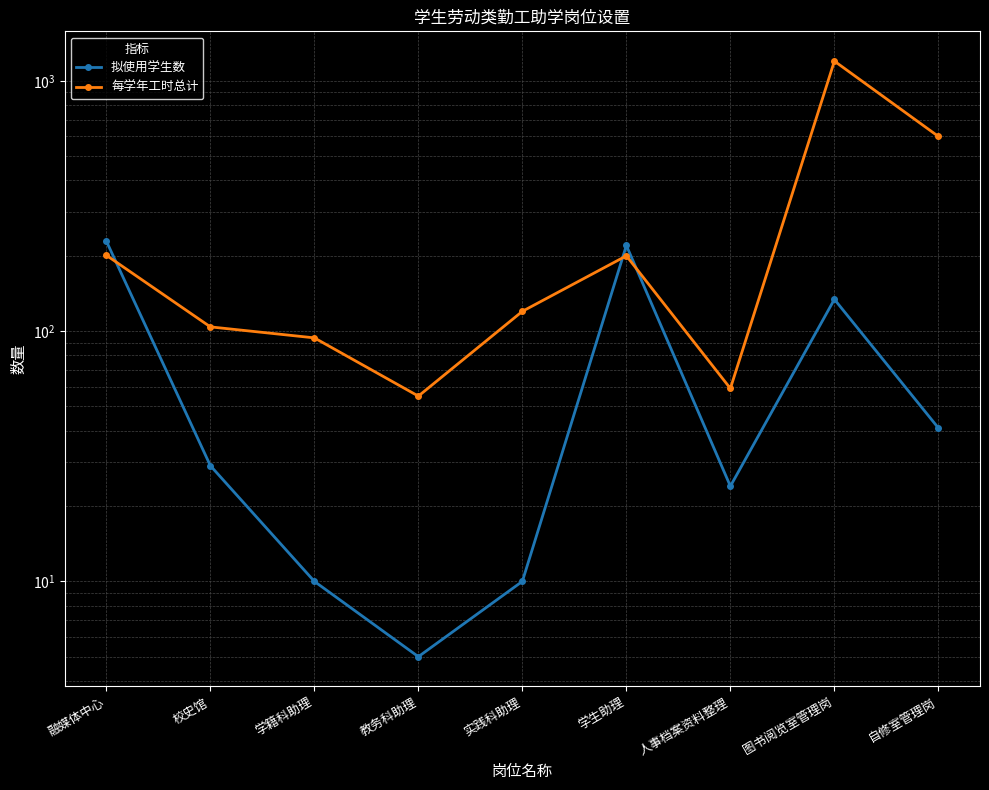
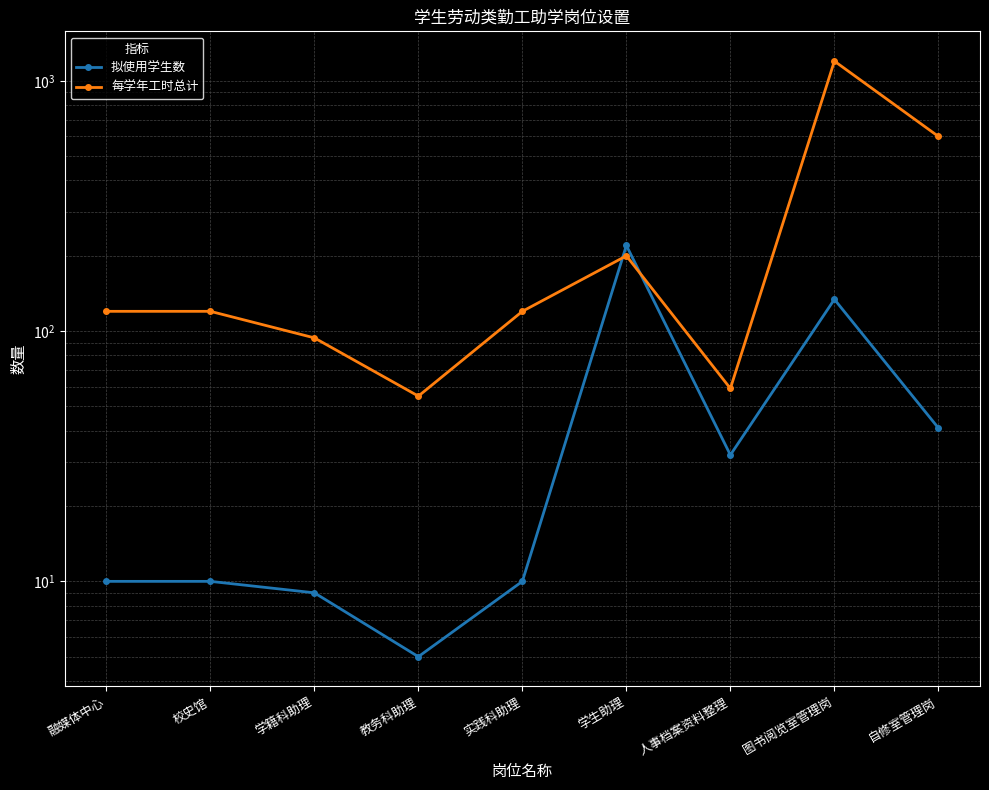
  {
    "拟使用学生数": {
-     "融媒体中心": 230,
-     "校史馆": 29,
-     "学籍科助理": 10,
+     "融媒体中心": 10,
+     "校史馆": 10,
+     "学籍科助理": 9,
      "教务科助理": 5,
      "实践科助理": 10,
      "学生助理": 220,
-     "人事档案资料整理": 24,
+     "人事档案资料整理": 32,
      "图书阅览室管理岗": 130,
      "自修室管理岗": 41
    },
    "每学年工时总计": {
-     "融媒体中心": 200,
-     "校史馆": 104,
+     "融媒体中心": 120,
+     "校史馆": 120,
      "学籍科助理": 94,
      "教务科助理": 55,
      "实践科助理": 120,
      "学生助理": 200,
      "人事档案资料整理": 59,
      "图书阅览室管理岗": 1200,
      "自修室管理岗": 600
    }
  }
